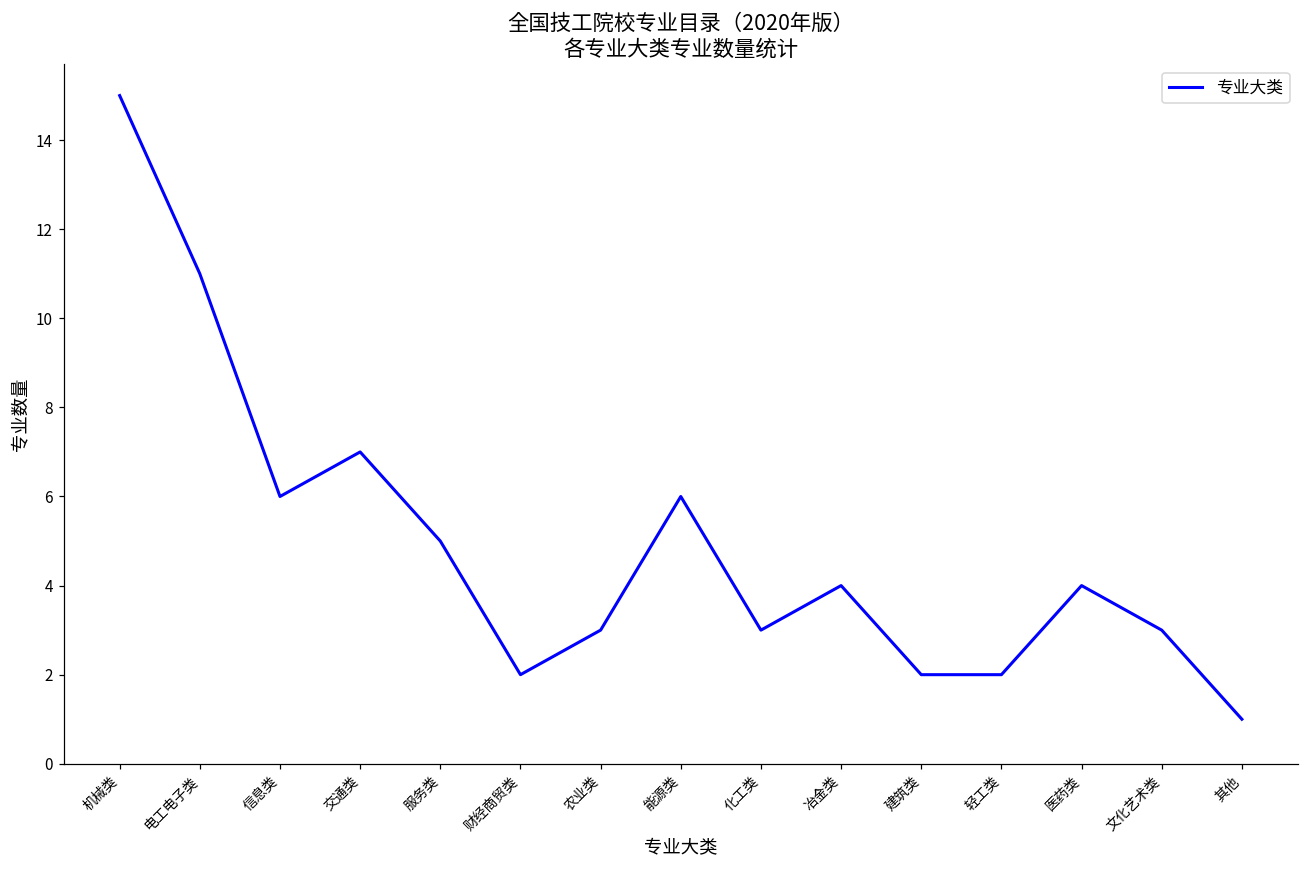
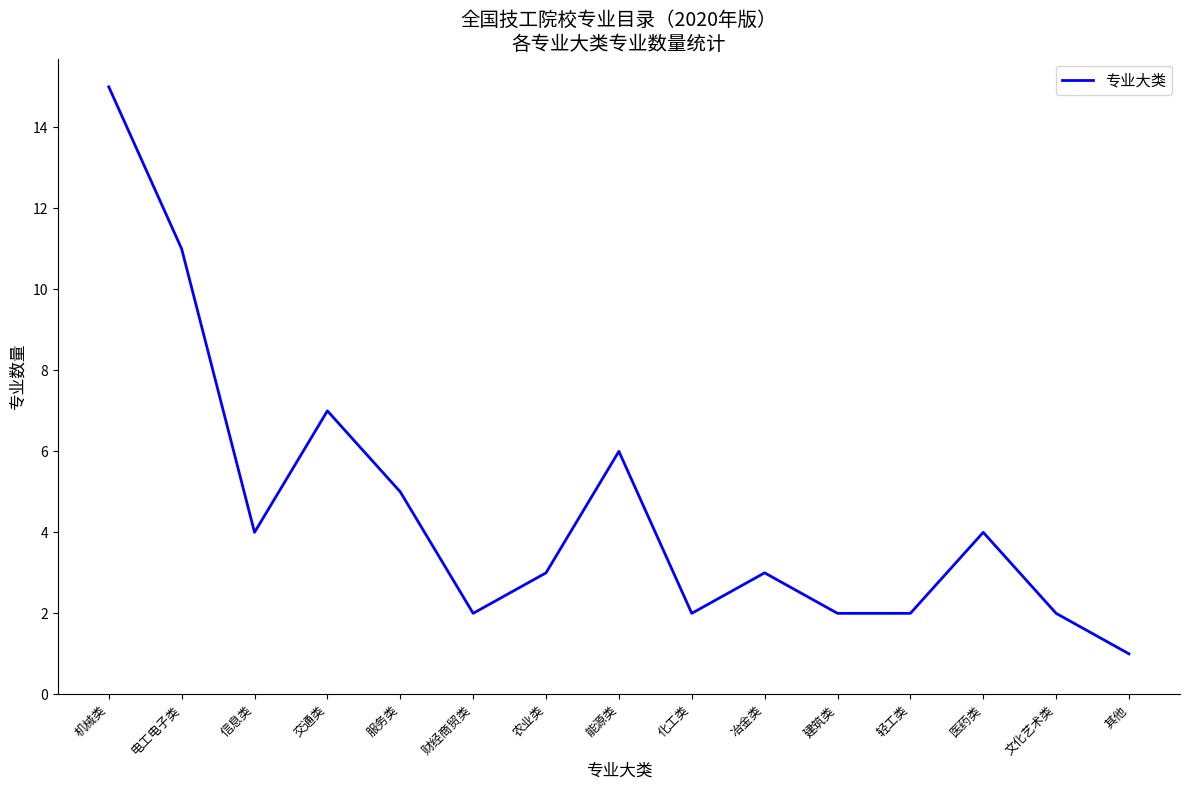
  {
    "机械类": 15,
    "电工电子类": 11,
-   "信息类": 6,
+   "信息类": 4,
    "交通类": 7,
    "服务类": 5,
    "财经商贸类": 2,
    "农业类": 3,
    "能源类": 6,
-   "化工类": 3,
-   "冶金类": 4,
+   "化工类": 2,
+   "冶金类": 3,
    "建筑类": 2,
    "轻工类": 2,
    "医药类": 4,
-   "文化艺术类": 3,
+   "文化艺术类": 2,
    "其他": 1
  }
